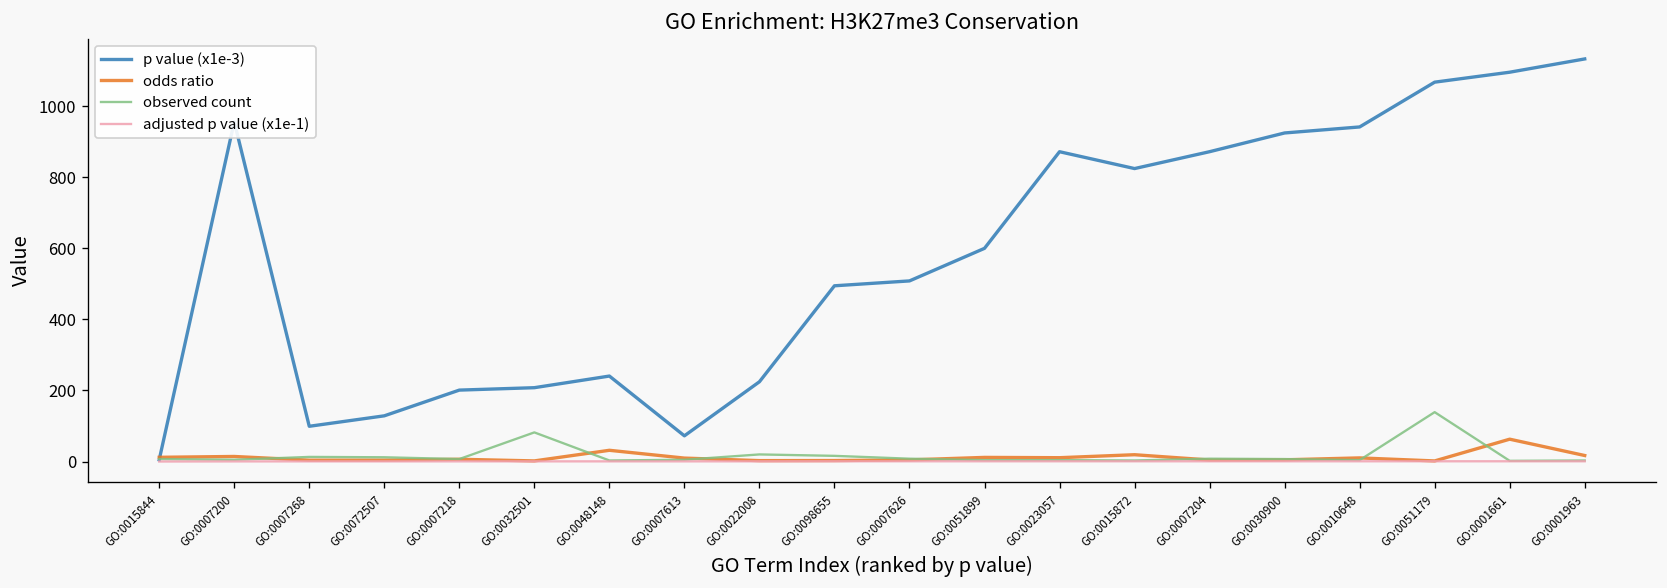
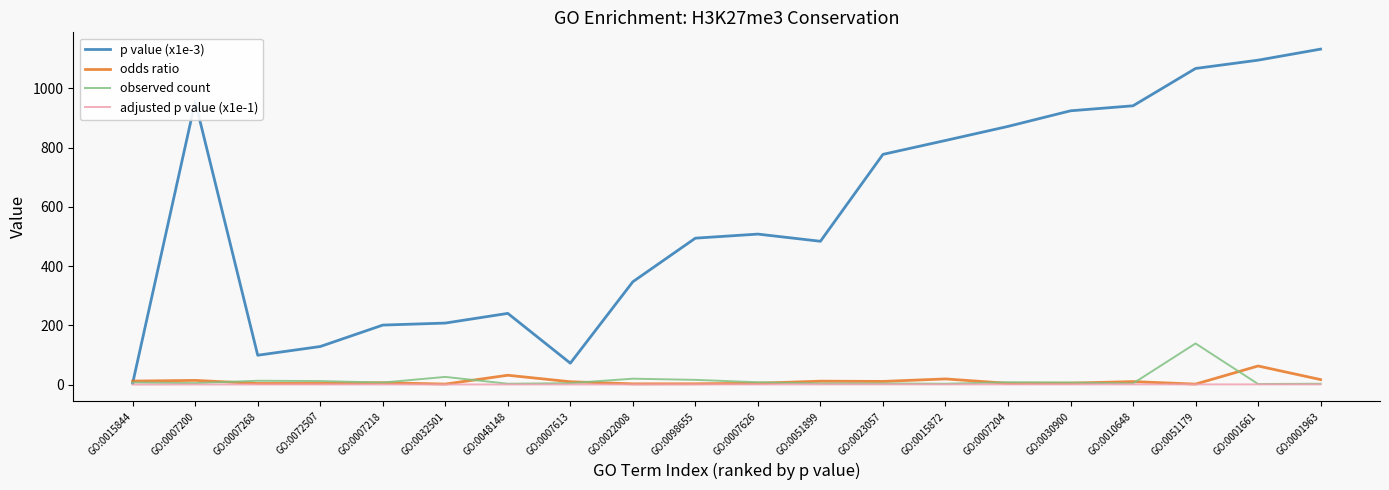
  {
    "p value (x1e-3)": {
      "GO:0007268": 100,
      "GO:0072507": 130,
      "GO:0007218": 200,
      "GO:0032501": 210,
      "GO:0048148": 240,
      "GO:0007613": 70,
-     "GO:0022008": 220,
+     "GO:0022008": 350,
      "GO:0098655": 490,
      "GO:0007626": 510,
-     "GO:0051899": 600,
-     "GO:0023057": 870,
+     "GO:0051899": 480,
+     "GO:0023057": 780,
      "GO:0015872": 820,
      "GO:0007204": 870,
      "GO:0030900": 920,
      "GO:0010648": 940,
      "GO:0051179": 1070,
      "GO:0001661": 1100,
      "GO:0001963": 1130
    },
    "odds ratio": {
      "GO:0007200": 10,
      "GO:0048148": 30,
      "GO:0015872": 20,
      "GO:0001661": 60,
      "GO:0001963": 20
    },
    "observed count": {
      "GO:0007268": 10,
-     "GO:0032501": 80,
+     "GO:0032501": 30,
      "GO:0022008": 20,
      "GO:0098655": 20,
      "GO:0051179": 140
    }
  }
